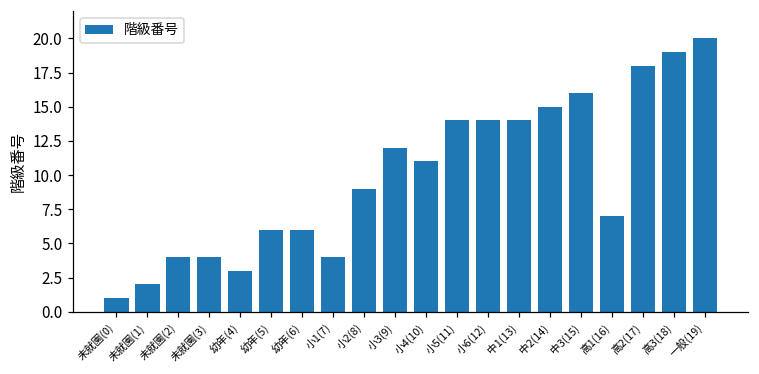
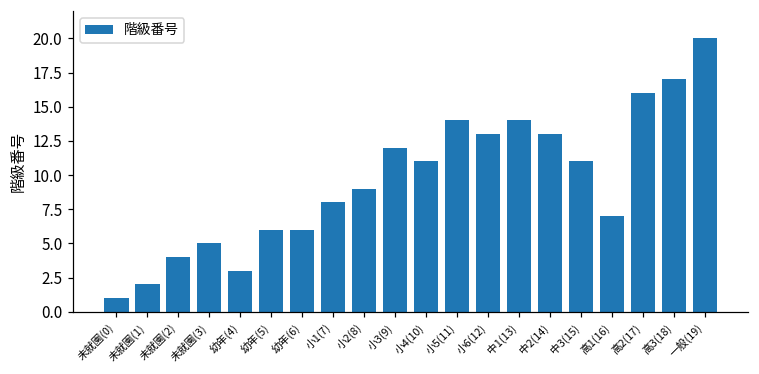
  {
    "未就園(0)": 1,
    "未就園(1)": 2,
    "未就園(2)": 4,
-   "未就園(3)": 4,
+   "未就園(3)": 5,
    "幼年(4)": 3,
    "幼年(5)": 6,
    "幼年(6)": 6,
-   "小1(7)": 4,
+   "小1(7)": 8,
    "小2(8)": 9,
    "小3(9)": 12,
    "小4(10)": 11,
    "小5(11)": 14,
-   "小6(12)": 14,
+   "小6(12)": 13,
    "中1(13)": 14,
-   "中2(14)": 15,
-   "中3(15)": 16,
+   "中2(14)": 13,
+   "中3(15)": 11,
    "高1(16)": 7,
-   "高2(17)": 18,
-   "高3(18)": 19,
+   "高2(17)": 16,
+   "高3(18)": 17,
    "一般(19)": 20
  }
